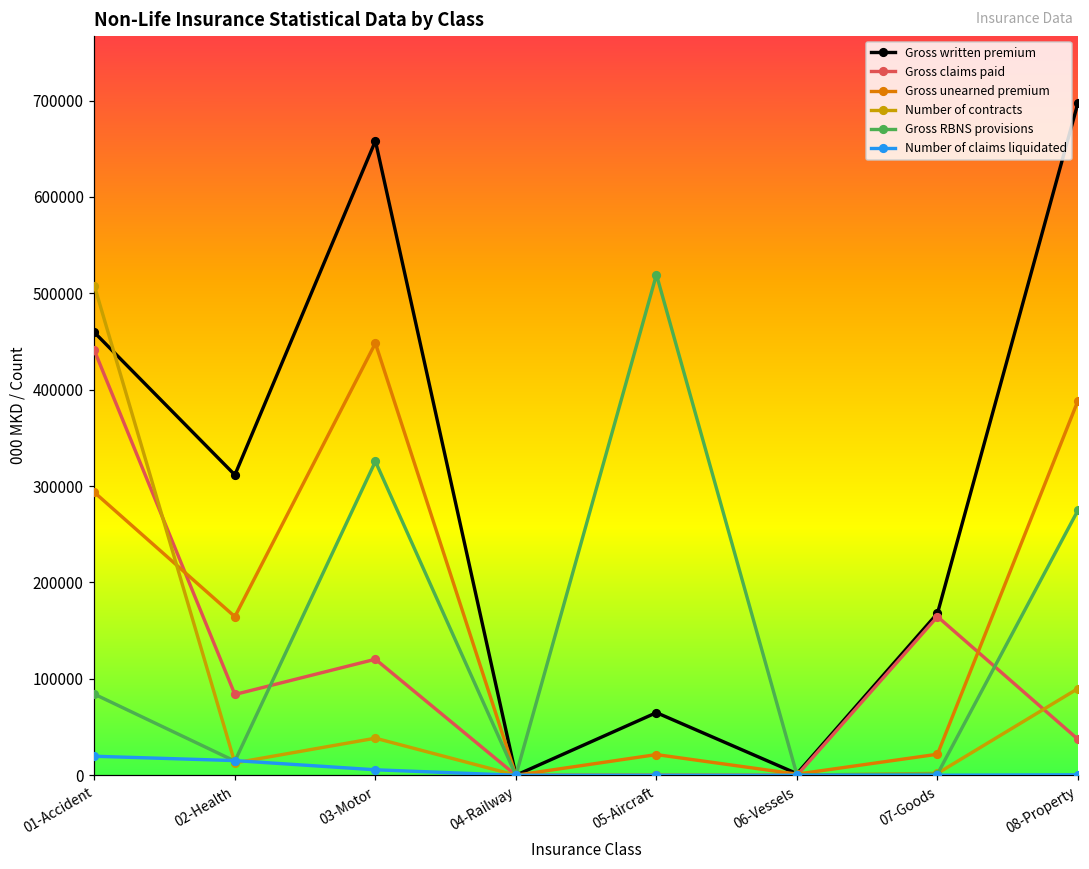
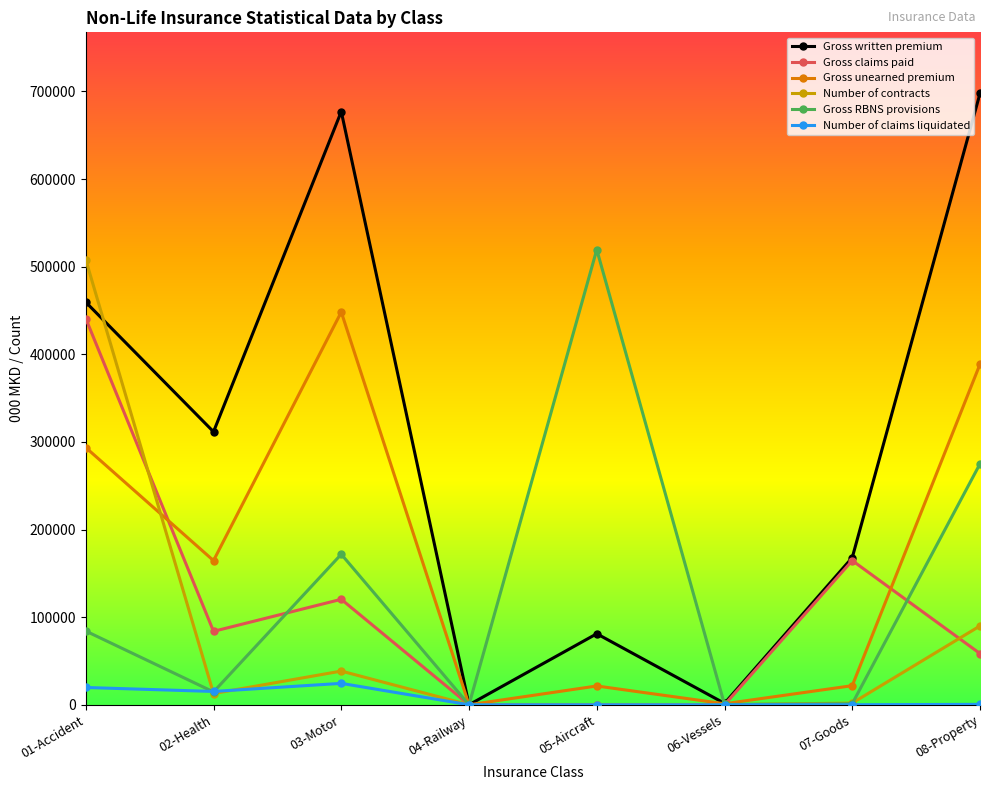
  {
    "Gross written premium": {
      "01-Accident": 460000,
      "02-Health": 310000,
-     "03-Motor": 660000,
-     "05-Aircraft": 60000,
+     "03-Motor": 680000,
+     "05-Aircraft": 80000,
      "07-Goods": 170000,
      "08-Property": 700000
    },
    "Gross claims paid": {
      "01-Accident": 440000,
      "02-Health": 80000,
      "03-Motor": 120000,
      "07-Goods": 160000,
-     "08-Property": 40000
+     "08-Property": 60000
    },
    "Gross RBNS provisions": {
      "01-Accident": 80000,
-     "03-Motor": 330000,
+     "03-Motor": 170000,
      "05-Aircraft": 520000,
      "08-Property": 270000
    },
    "Number of claims liquidated": {
      "01-Accident": 20000,
-     "03-Motor": 10000,
+     "03-Motor": 20000,
      "08-Property": 0
    }
  }
